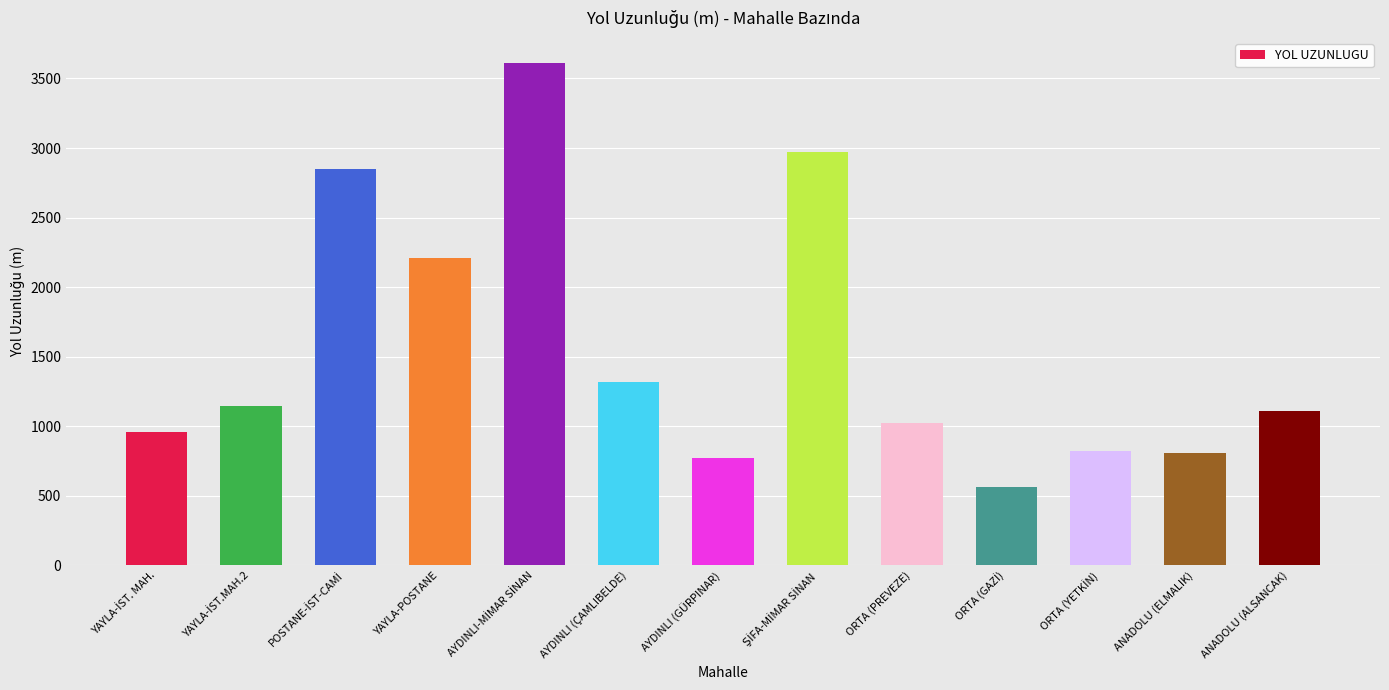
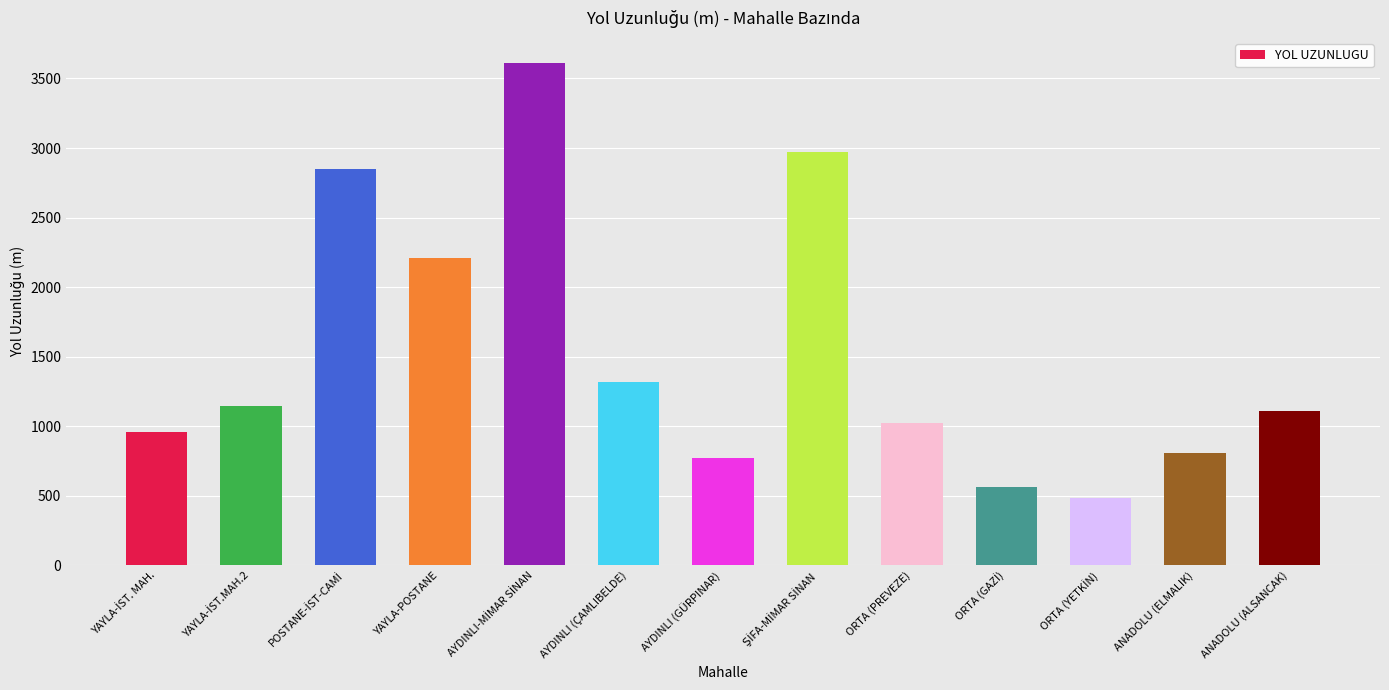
  {
    "YAYLA-İST. MAH.": 960,
    "YAYLA-İST.MAH.2": 1150,
    "POSTANE-İST-CAMİ": 2850,
    "YAYLA-POSTANE": 2210,
    "AYDINLI-MİMAR SİNAN": 3610,
    "AYDINLI (ÇAMLIBELDE)": 1320,
    "AYDINLI (GÜRPINAR)": 770,
    "ŞİFA-MİMAR SİNAN": 2970,
    "ORTA (PREVEZE)": 1020,
    "ORTA (GAZİ)": 560,
-   "ORTA (YETKİN)": 830,
+   "ORTA (YETKİN)": 490,
    "ANADOLU (ELMALIK)": 810,
    "ANADOLU (ALSANCAK)": 1110
  }
